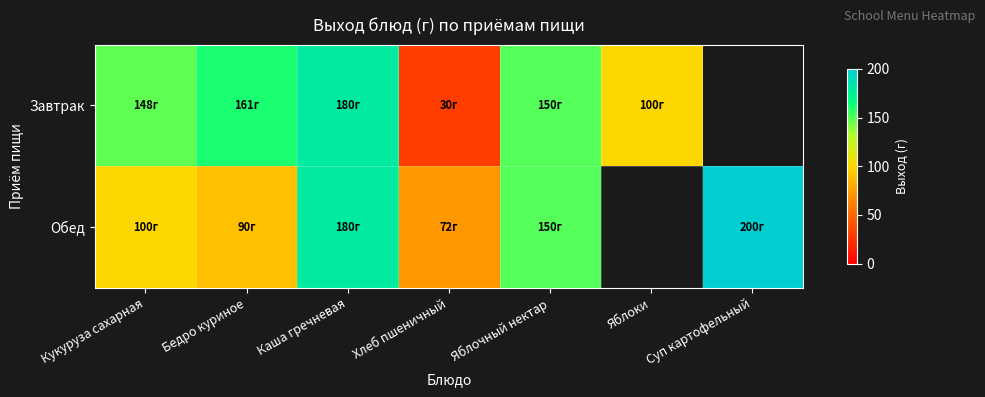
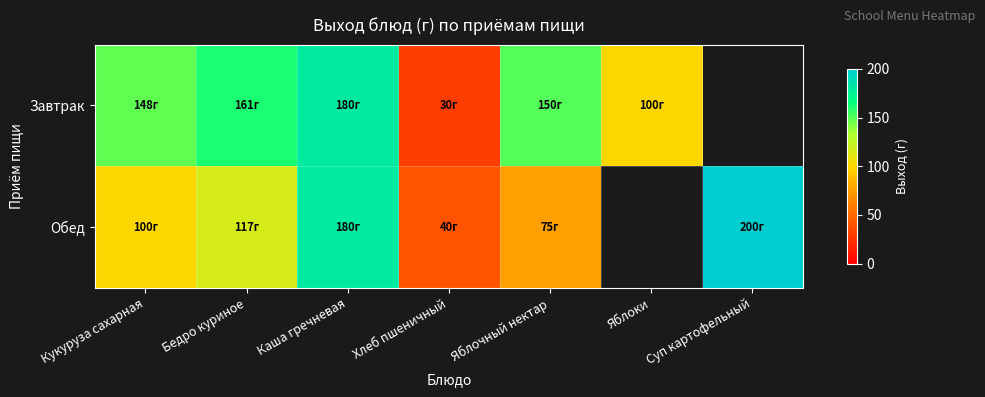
  {
    "Завтрак": {
      "Кукуруза сахарная": "148г",
      "Бедро куриное": "161г",
      "Каша гречневая": "180г",
      "Хлеб пшеничный": "30г",
      "Яблочный нектар": "150г",
      "Яблоки": "100г"
    },
    "Обед": {
      "Кукуруза сахарная": "100г",
-     "Бедро куриное": "90г",
+     "Бедро куриное": "117г",
      "Каша гречневая": "180г",
-     "Хлеб пшеничный": "72г",
-     "Яблочный нектар": "150г",
+     "Хлеб пшеничный": "40г",
+     "Яблочный нектар": "75г",
      "Суп картофельный": "200г"
    }
  }
